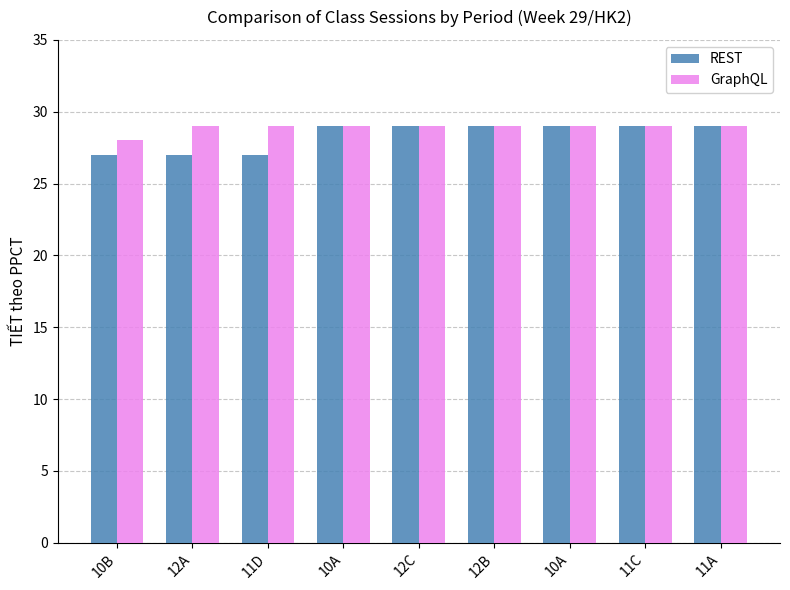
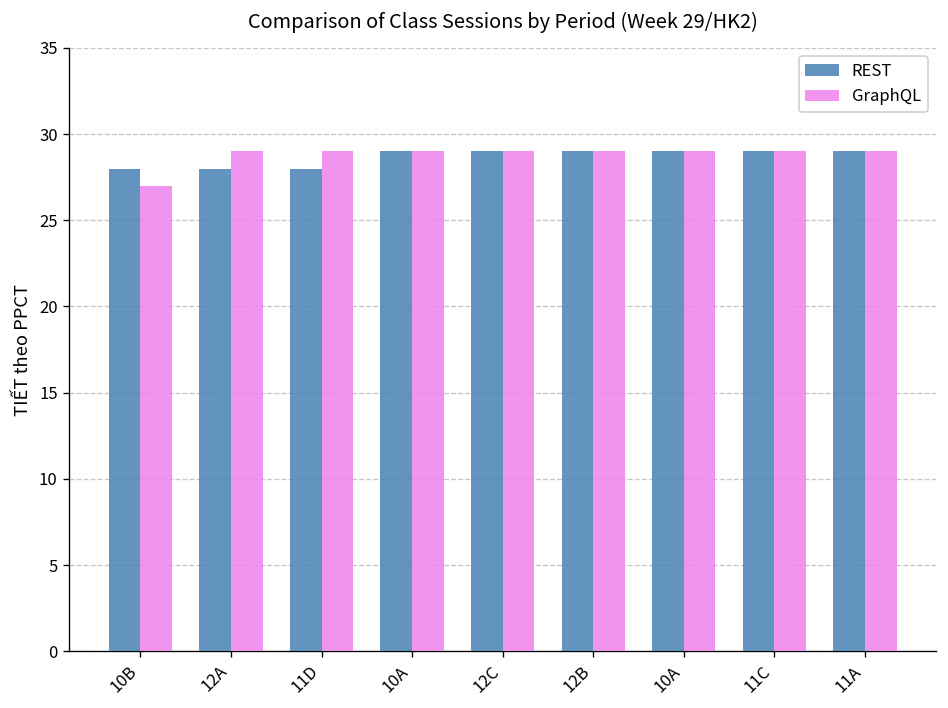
  {
    "REST": {
-     "10B": 27,
-     "12A": 27,
-     "11D": 27,
+     "10B": 28,
+     "12A": 28,
+     "11D": 28,
      "12C": 29,
      "12B": 29,
      "11C": 29,
      "11A": 29
    },
    "GraphQL": {
-     "10B": 28,
+     "10B": 27,
      "12A": 29,
      "11D": 29,
      "12C": 29,
      "12B": 29,
      "11C": 29,
      "11A": 29
    }
  }
